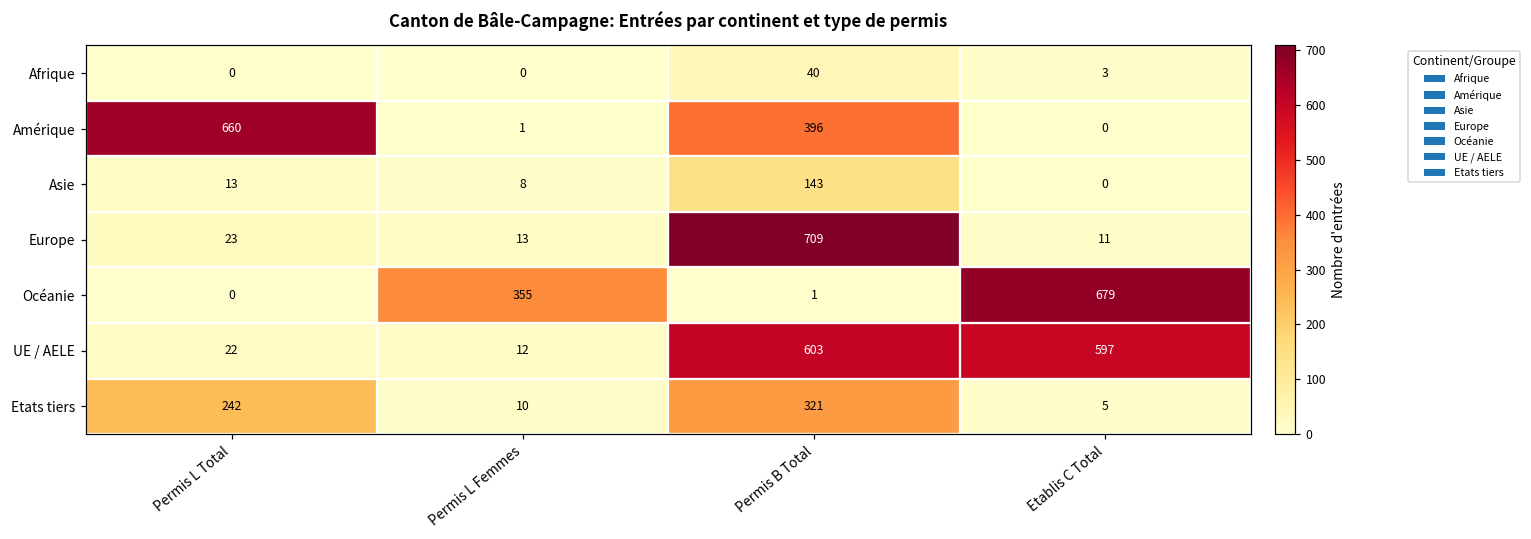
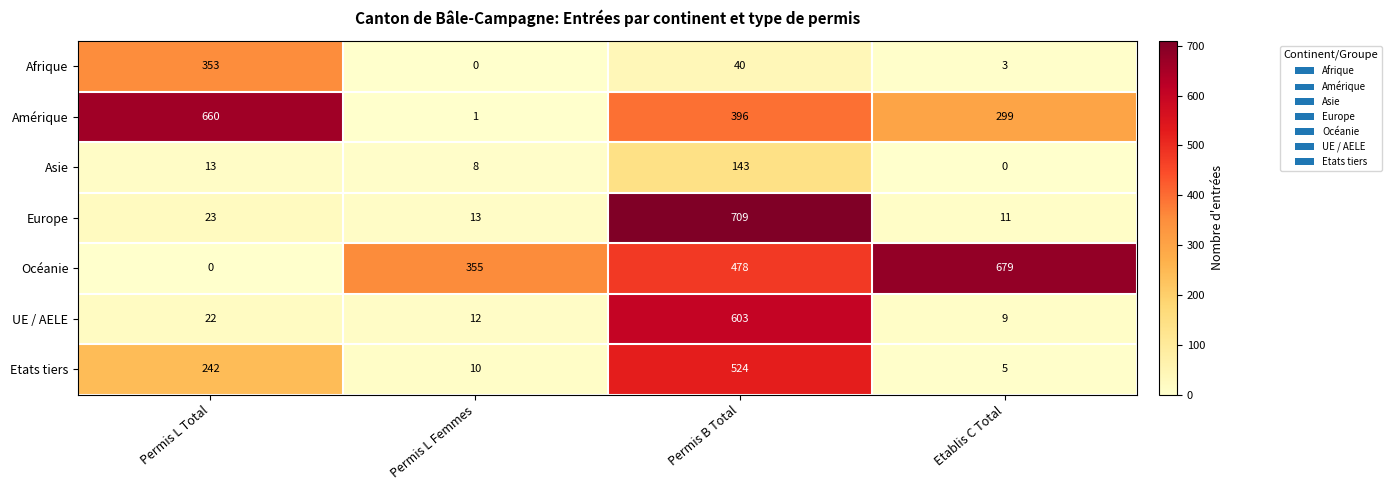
  {
    "Afrique": {
-     "Permis L Total": 0,
+     "Permis L Total": 353,
      "Permis L Femmes": 0,
      "Permis B Total": 40,
      "Etablis C Total": 3
    },
    "Amérique": {
      "Permis L Total": 660,
      "Permis L Femmes": 1,
      "Permis B Total": 396,
-     "Etablis C Total": 0
+     "Etablis C Total": 299
    },
    "Asie": {
      "Permis L Total": 13,
      "Permis L Femmes": 8,
      "Permis B Total": 143,
      "Etablis C Total": 0
    },
    "Europe": {
      "Permis L Total": 23,
      "Permis L Femmes": 13,
      "Permis B Total": 709,
      "Etablis C Total": 11
    },
    "Océanie": {
      "Permis L Total": 0,
      "Permis L Femmes": 355,
-     "Permis B Total": 1,
+     "Permis B Total": 478,
      "Etablis C Total": 679
    },
    "UE / AELE": {
      "Permis L Total": 22,
      "Permis L Femmes": 12,
      "Permis B Total": 603,
-     "Etablis C Total": 597
+     "Etablis C Total": 9
    },
    "Etats tiers": {
      "Permis L Total": 242,
      "Permis L Femmes": 10,
-     "Permis B Total": 321,
+     "Permis B Total": 524,
      "Etablis C Total": 5
    }
  }
